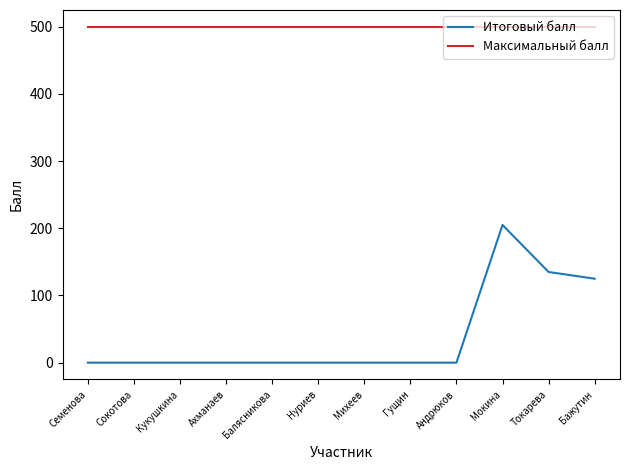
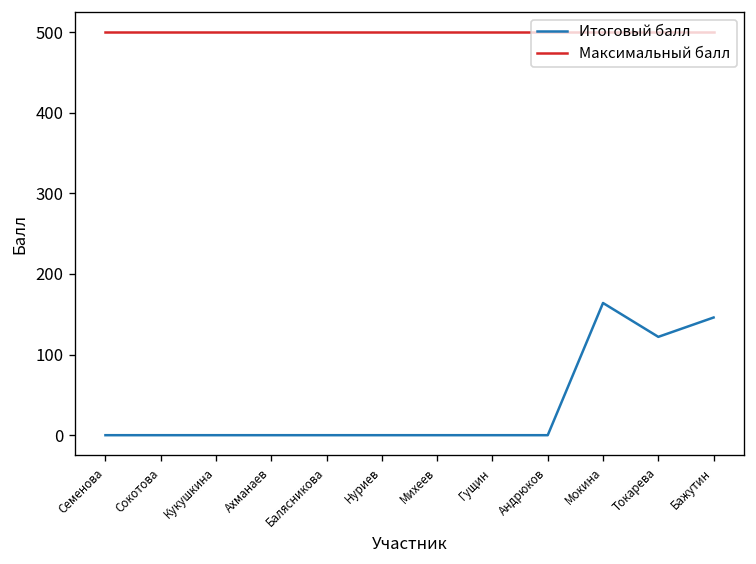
  {
    "Итоговый балл": {
      "Семенова": 0,
      "Сокотова": 0,
      "Кукушкина": 0,
      "Ахманаев": 0,
      "Балясникова": 0,
      "Нуриев": 0,
      "Михеев": 0,
      "Гущин": 0,
      "Андрюков": 0,
-     "Мокина": 210,
-     "Токарева": 140,
-     "Бажутин": 130
+     "Мокина": 160,
+     "Токарева": 120,
+     "Бажутин": 150
    },
    "Максимальный балл": {
      "Семенова": 500,
      "Сокотова": 500,
      "Кукушкина": 500,
      "Ахманаев": 500,
      "Балясникова": 500,
      "Нуриев": 500,
      "Михеев": 500,
      "Гущин": 500
    }
  }
